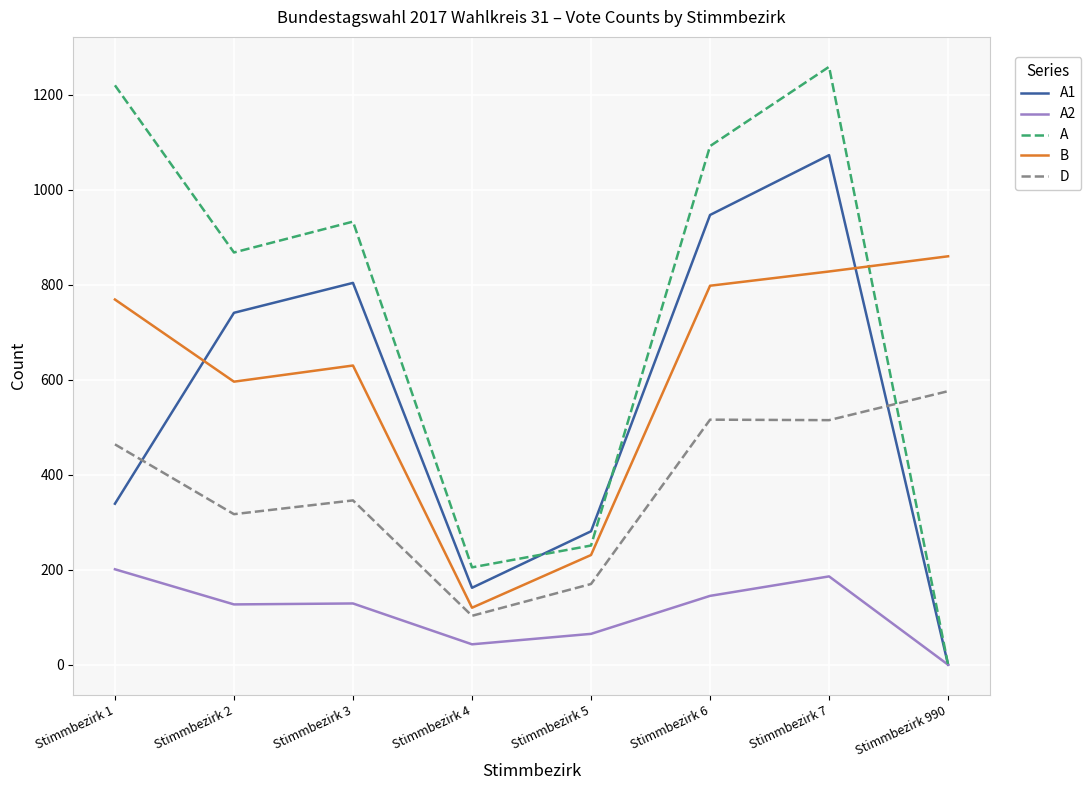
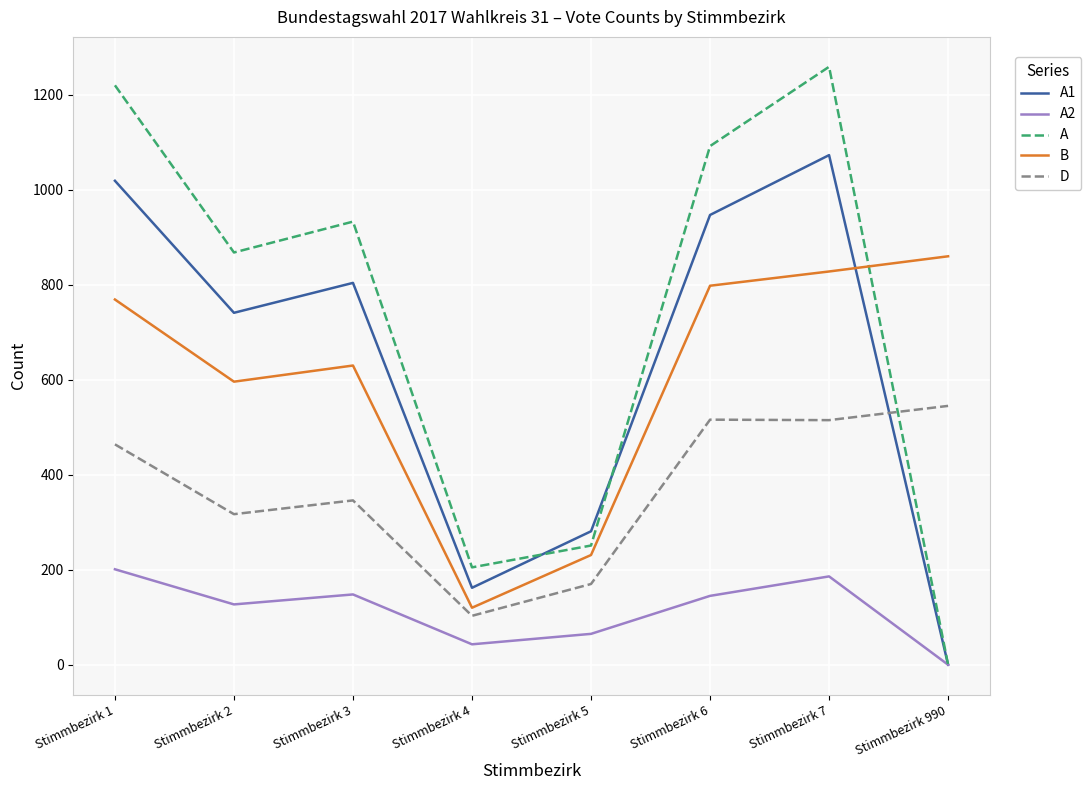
  {
    "A1": {
-     "Stimmbezirk 1": 340,
+     "Stimmbezirk 1": 1020,
      "Stimmbezirk 2": 740,
      "Stimmbezirk 3": 800,
      "Stimmbezirk 4": 160,
      "Stimmbezirk 5": 280,
      "Stimmbezirk 6": 950,
      "Stimmbezirk 7": 1070
    },
    "A2": {
      "Stimmbezirk 1": 200,
      "Stimmbezirk 2": 130,
-     "Stimmbezirk 3": 130,
+     "Stimmbezirk 3": 150,
      "Stimmbezirk 4": 40,
      "Stimmbezirk 5": 70,
      "Stimmbezirk 6": 150,
      "Stimmbezirk 7": 190
    },
    "A": {
      "Stimmbezirk 1": 1220,
      "Stimmbezirk 2": 870,
      "Stimmbezirk 3": 930,
      "Stimmbezirk 4": 210,
      "Stimmbezirk 5": 250,
      "Stimmbezirk 6": 1090,
      "Stimmbezirk 7": 1260
    },
    "B": {
      "Stimmbezirk 1": 770,
      "Stimmbezirk 2": 600,
      "Stimmbezirk 3": 630,
      "Stimmbezirk 4": 120,
      "Stimmbezirk 5": 230,
      "Stimmbezirk 6": 800,
      "Stimmbezirk 7": 830,
      "Stimmbezirk 990": 860
    },
    "D": {
      "Stimmbezirk 1": 460,
      "Stimmbezirk 2": 320,
      "Stimmbezirk 3": 350,
      "Stimmbezirk 4": 100,
      "Stimmbezirk 5": 170,
      "Stimmbezirk 6": 520,
      "Stimmbezirk 7": 520,
-     "Stimmbezirk 990": 580
+     "Stimmbezirk 990": 550
    }
  }
